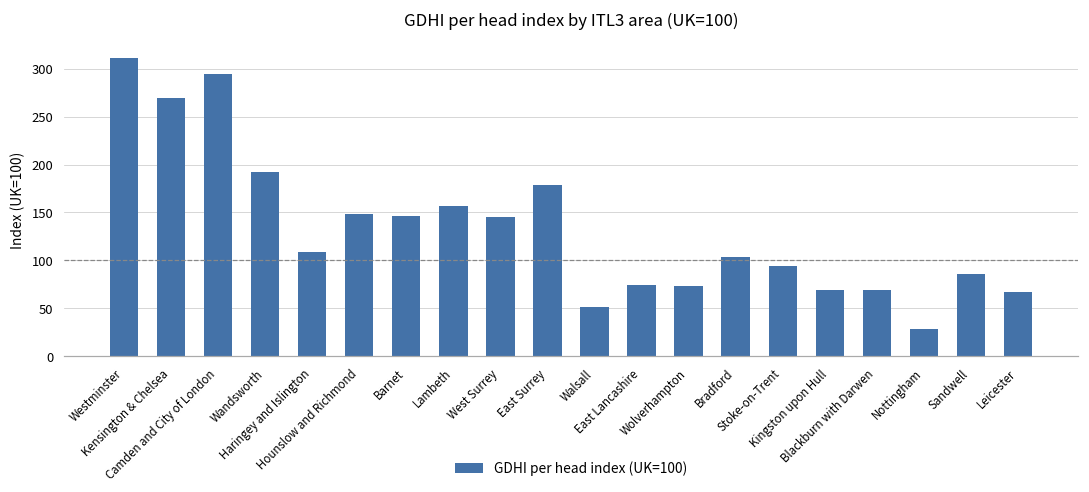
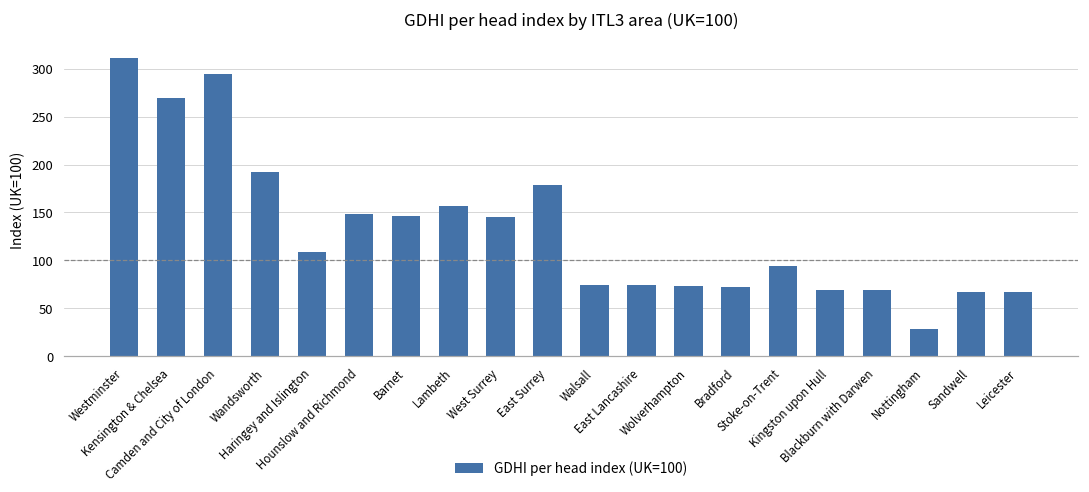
  {
    "Westminster": 310,
    "Kensington & Chelsea": 270,
    "Camden and City of London": 290,
    "Wandsworth": 190,
    "Haringey and Islington": 110,
    "Hounslow and Richmond": 150,
    "Barnet": 150,
    "Lambeth": 160,
    "West Surrey": 140,
    "East Surrey": 180,
-   "Walsall": 50,
+   "Walsall": 70,
    "East Lancashire": 70,
    "Wolverhampton": 70,
-   "Bradford": 100,
+   "Bradford": 70,
    "Stoke-on-Trent": 90,
    "Kingston upon Hull": 70,
    "Blackburn with Darwen": 70,
    "Nottingham": 30,
-   "Sandwell": 90,
+   "Sandwell": 70,
    "Leicester": 70
  }
